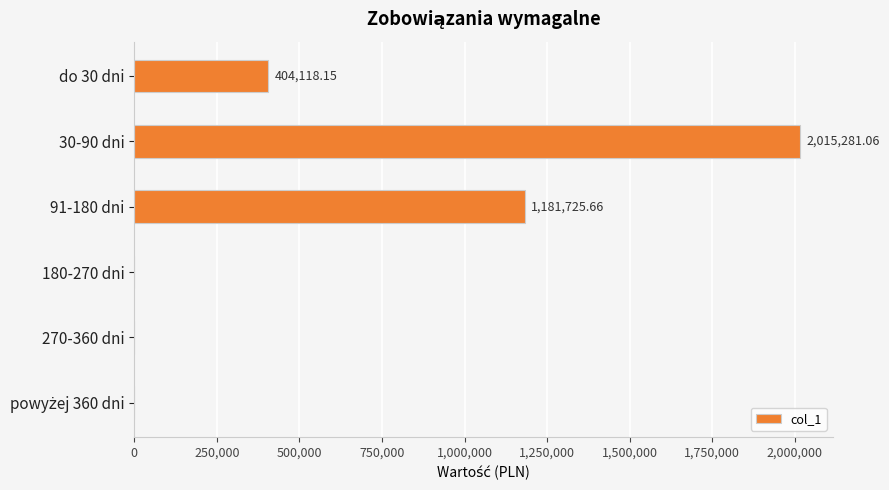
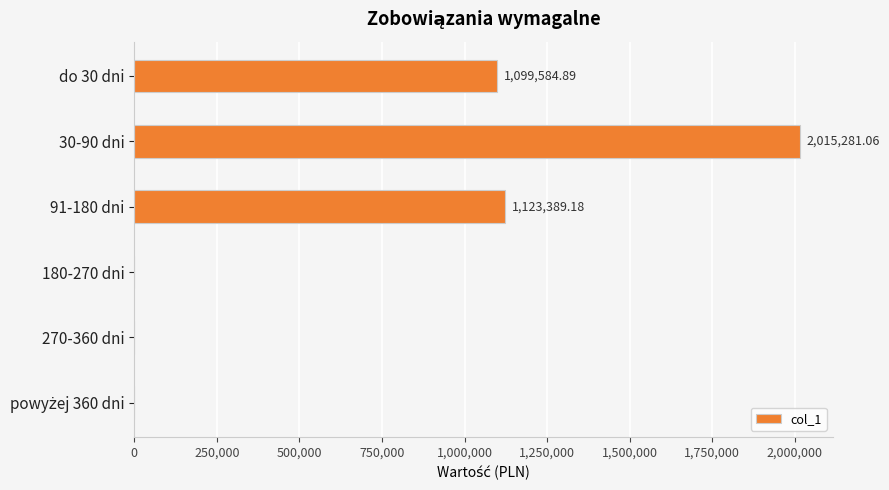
  {
-   "do 30 dni": "404,118.15",
+   "do 30 dni": "1,099,584.89",
    "30-90 dni": "2,015,281.06",
-   "91-180 dni": "1,181,725.66"
+   "91-180 dni": "1,123,389.18"
  }
